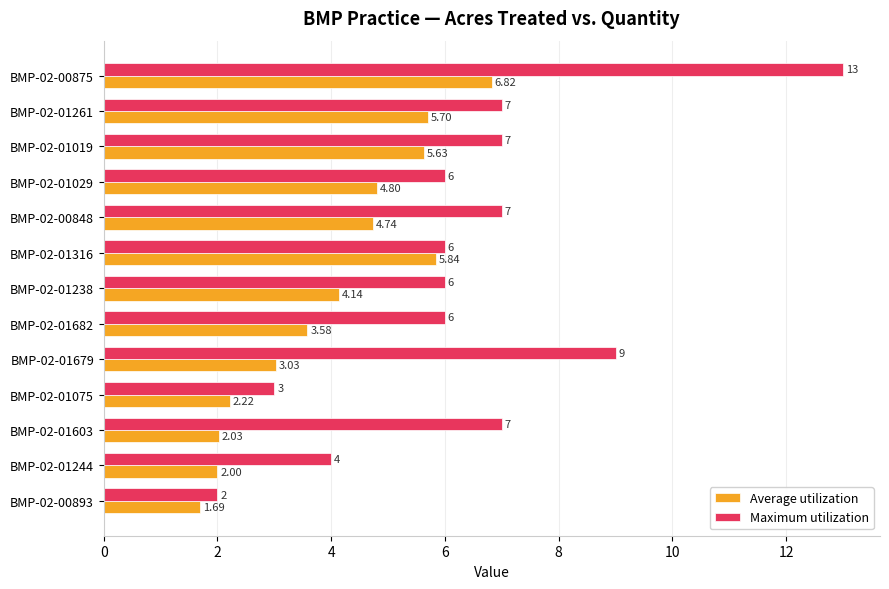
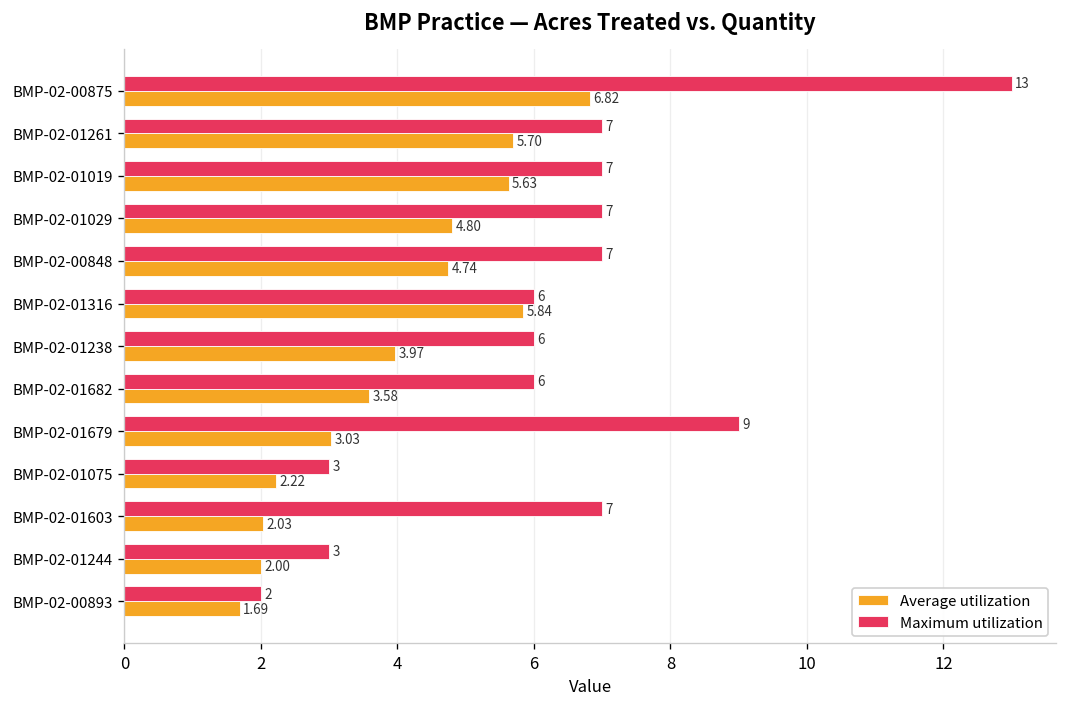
  {
    "Average utilization": {
      "BMP-02-00875": 6.82,
      "BMP-02-01261": 5.70,
      "BMP-02-01019": 5.63,
      "BMP-02-01029": 4.80,
      "BMP-02-00848": 4.74,
      "BMP-02-01316": 5.84,
-     "BMP-02-01238": 4.14,
+     "BMP-02-01238": 3.97,
      "BMP-02-01682": 3.58,
      "BMP-02-01679": 3.03,
      "BMP-02-01075": 2.22,
      "BMP-02-01603": 2.03,
      "BMP-02-01244": 2.00,
      "BMP-02-00893": 1.69
    },
    "Maximum utilization": {
      "BMP-02-00875": 13,
      "BMP-02-01261": 7,
      "BMP-02-01019": 7,
-     "BMP-02-01029": 6,
+     "BMP-02-01029": 7,
      "BMP-02-00848": 7,
      "BMP-02-01316": 6,
      "BMP-02-01238": 6,
      "BMP-02-01682": 6,
      "BMP-02-01679": 9,
      "BMP-02-01075": 3,
      "BMP-02-01603": 7,
-     "BMP-02-01244": 4,
+     "BMP-02-01244": 3,
      "BMP-02-00893": 2
    }
  }
